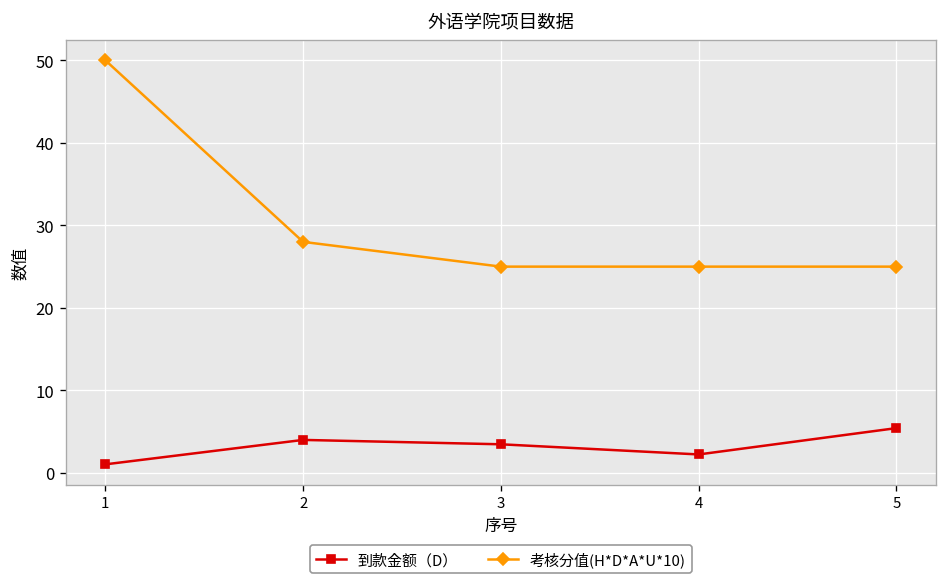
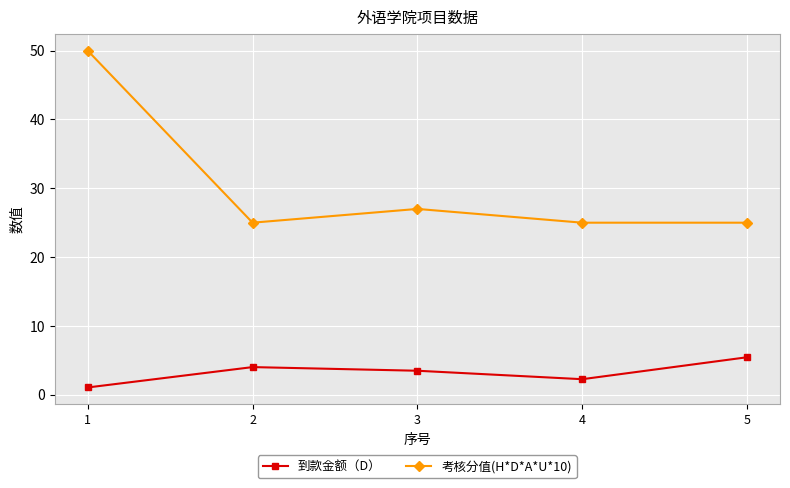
  {
    "到款金额（D）": {
      "1": 1,
      "2": 4,
      "3": 3,
      "4": 2,
      "5": 5
    },
    "考核分值(H*D*A*U*10)": {
      "1": 50,
-     "2": 28,
-     "3": 25,
+     "2": 25,
+     "3": 27,
      "4": 25,
      "5": 25
    }
  }
